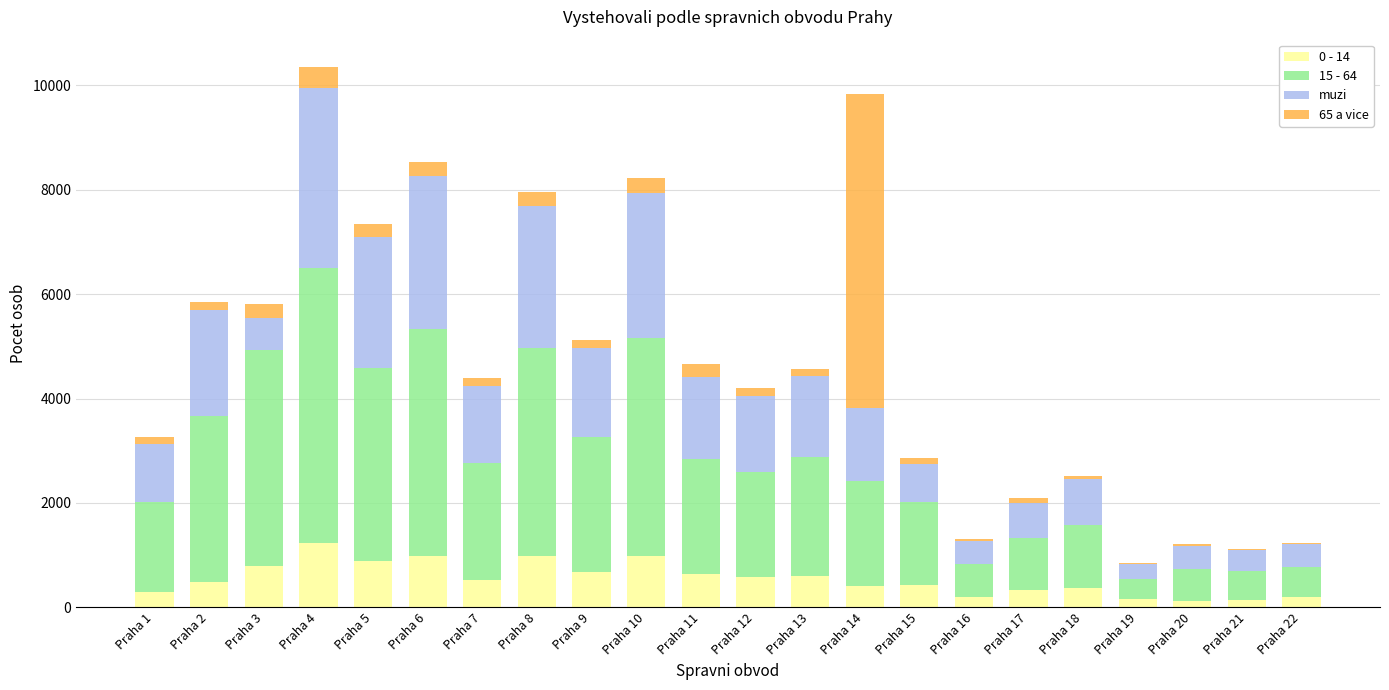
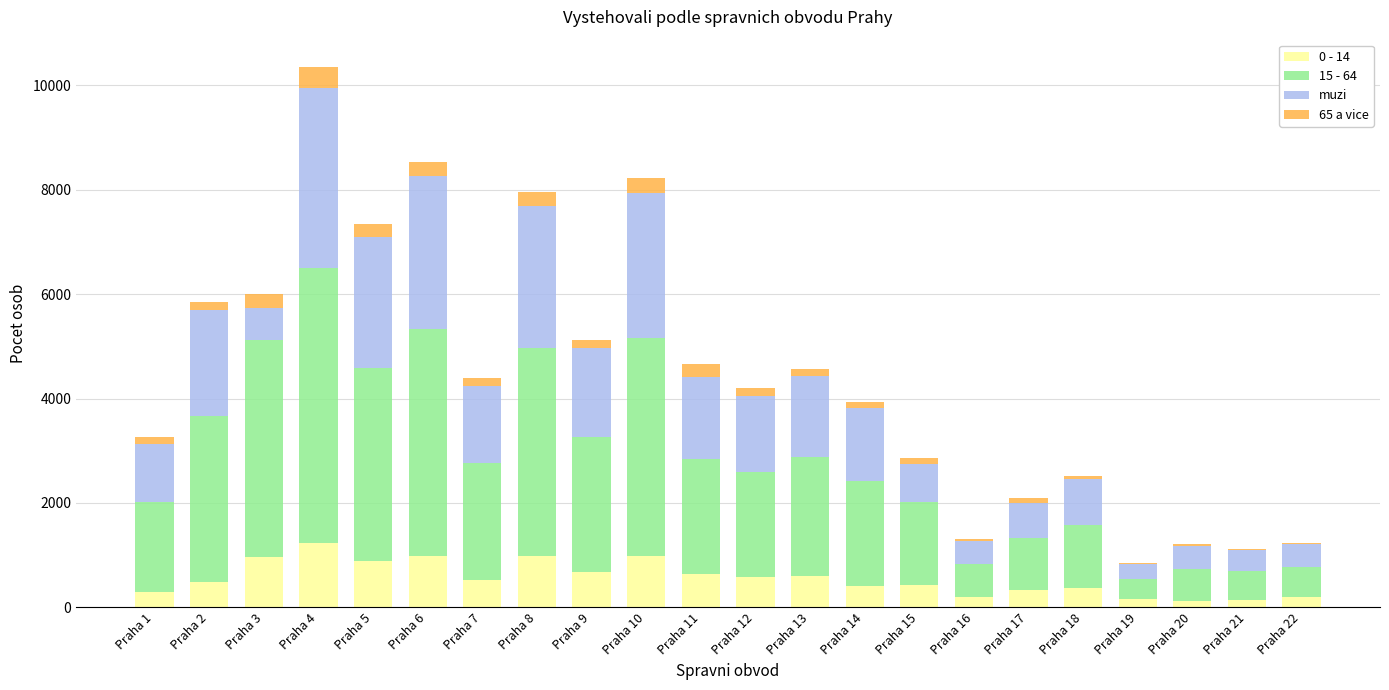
  {
    "0 - 14": {
      "Praha 1": 300,
      "Praha 2": 500,
-     "Praha 3": 800,
+     "Praha 3": 1000,
      "Praha 4": 1200,
      "Praha 5": 900,
      "Praha 6": 1000,
      "Praha 7": 500,
      "Praha 8": 1000,
      "Praha 9": 700,
      "Praha 10": 1000,
      "Praha 11": 600,
      "Praha 12": 600,
      "Praha 13": 600,
      "Praha 14": 400,
      "Praha 15": 400,
      "Praha 16": 200,
      "Praha 17": 300,
      "Praha 18": 400,
      "Praha 19": 200,
      "Praha 20": 100,
      "Praha 21": 100,
      "Praha 22": 200
    },
    "15 - 64": {
      "Praha 1": 1700,
      "Praha 2": 3200,
      "Praha 3": 4200,
      "Praha 4": 5300,
      "Praha 5": 3700,
      "Praha 6": 4400,
      "Praha 7": 2200,
      "Praha 8": 4000,
      "Praha 9": 2600,
      "Praha 10": 4200,
      "Praha 11": 2200,
      "Praha 12": 2000,
      "Praha 13": 2300,
      "Praha 14": 2000,
      "Praha 15": 1600,
      "Praha 16": 600,
      "Praha 17": 1000,
      "Praha 18": 1200,
      "Praha 19": 400,
      "Praha 20": 600,
      "Praha 21": 600,
      "Praha 22": 600
    },
    "muzi": {
      "Praha 1": 1100,
      "Praha 2": 2000,
      "Praha 3": 600,
      "Praha 4": 3400,
      "Praha 5": 2500,
      "Praha 6": 2900,
      "Praha 7": 1500,
      "Praha 8": 2700,
      "Praha 9": 1700,
      "Praha 10": 2800,
      "Praha 11": 1600,
      "Praha 12": 1500,
      "Praha 13": 1600,
      "Praha 14": 1400,
      "Praha 15": 700,
      "Praha 16": 400,
      "Praha 17": 700,
      "Praha 18": 900,
      "Praha 19": 300,
      "Praha 20": 400,
      "Praha 21": 400,
      "Praha 22": 400
    },
    "65 a vice": {
      "Praha 1": 100,
      "Praha 2": 200,
      "Praha 3": 300,
      "Praha 4": 400,
      "Praha 5": 300,
      "Praha 6": 300,
      "Praha 7": 100,
      "Praha 8": 300,
      "Praha 9": 100,
      "Praha 10": 300,
      "Praha 11": 200,
      "Praha 12": 200,
      "Praha 13": 100,
-     "Praha 14": 6000,
+     "Praha 14": 100,
      "Praha 15": 100,
      "Praha 17": 100,
      "Praha 18": 100
    }
  }
